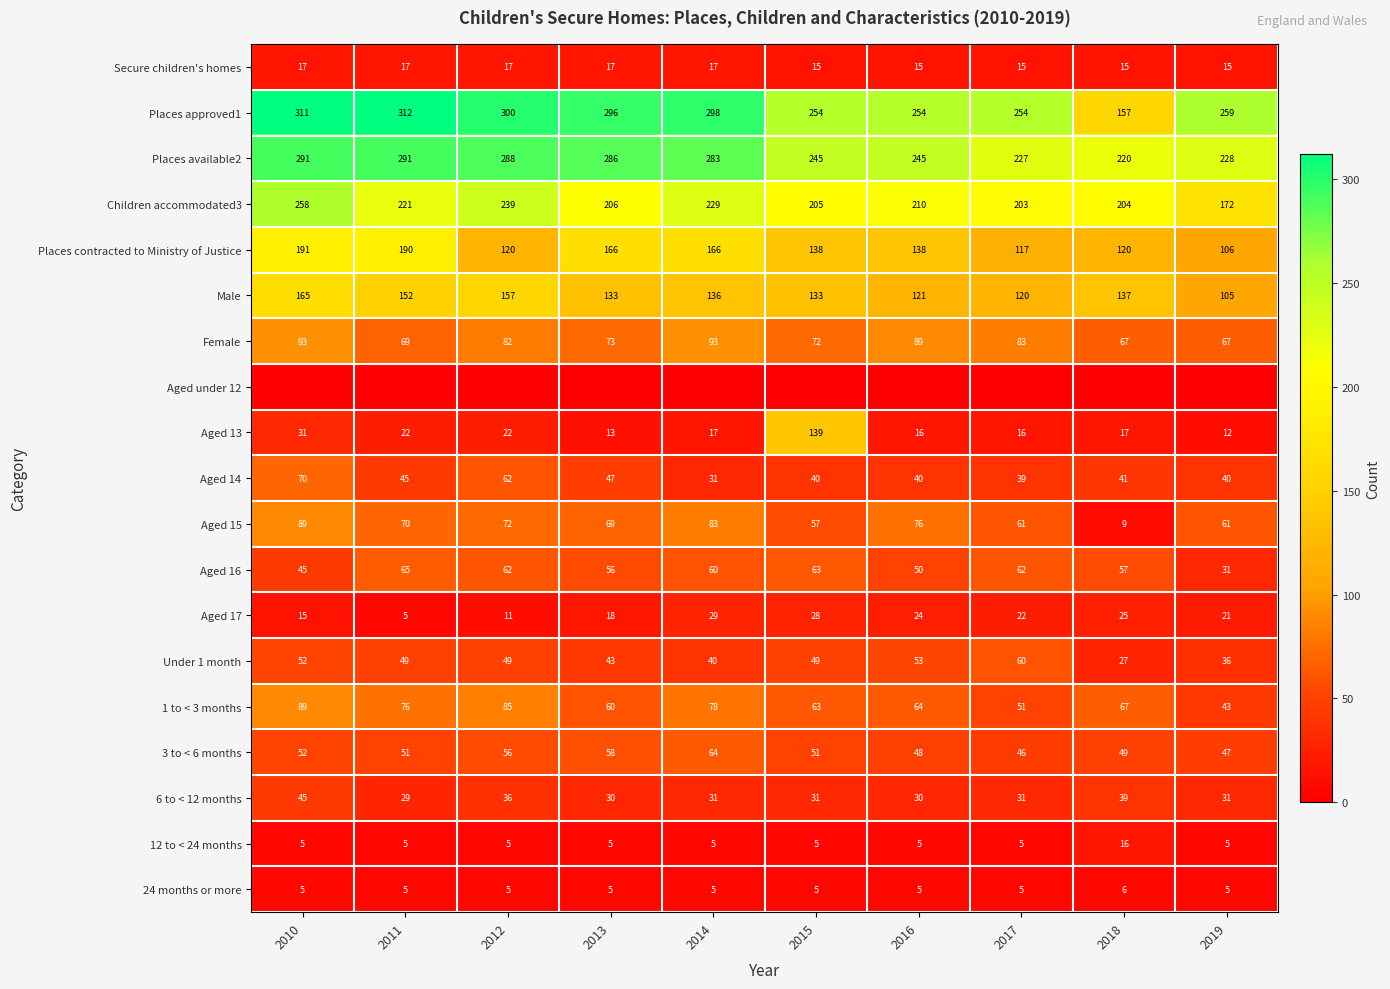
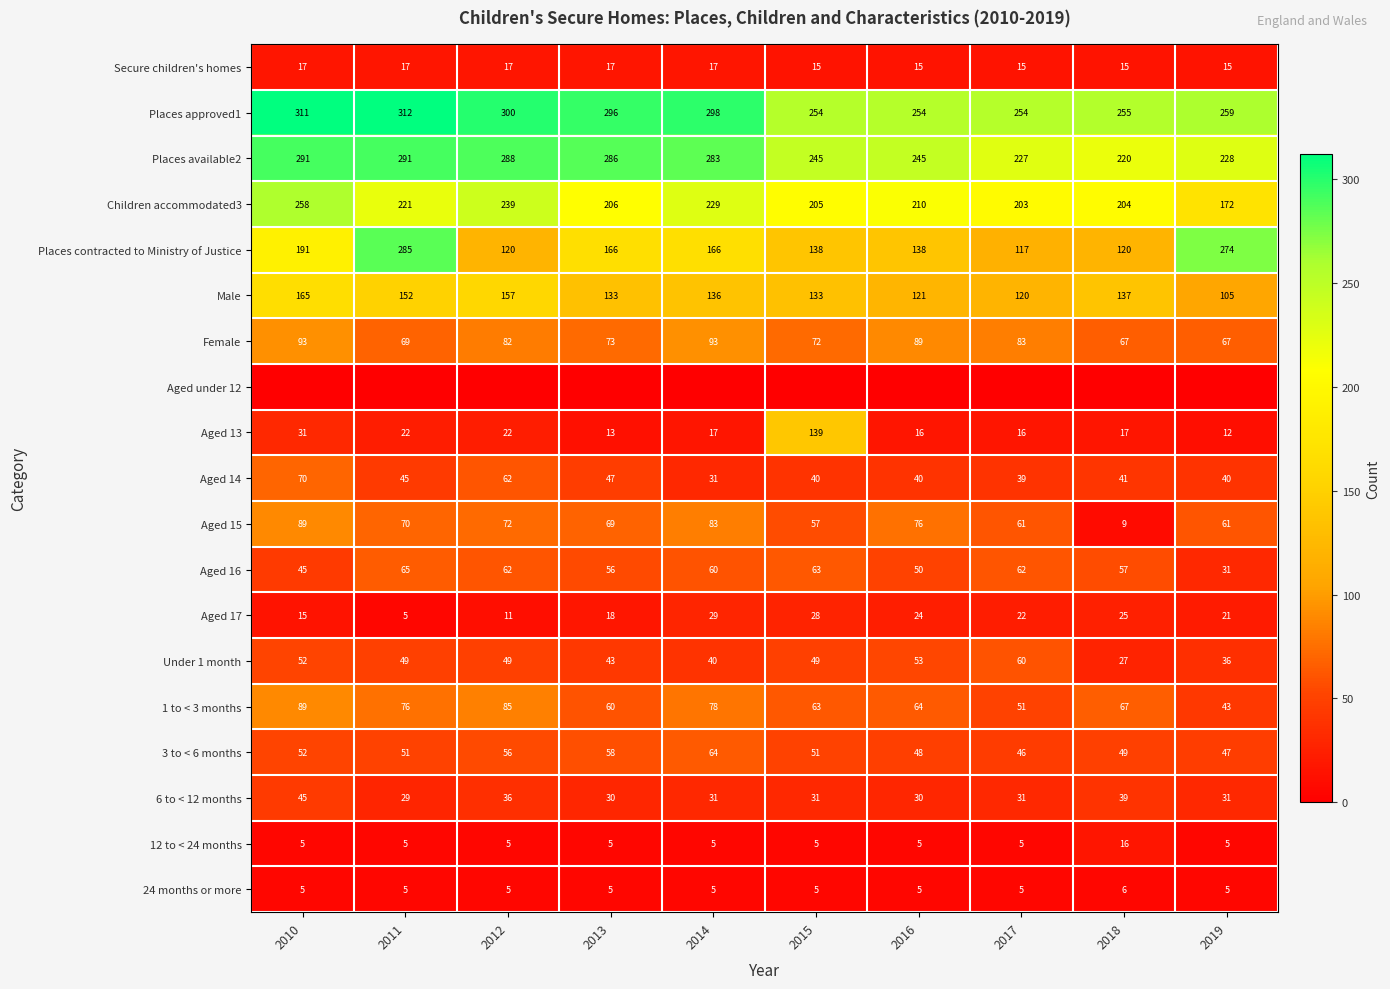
  {
    "Secure children's homes": {
      "2010": 17,
      "2011": 17,
      "2012": 17,
      "2013": 17,
      "2014": 17,
      "2015": 15,
      "2016": 15,
      "2017": 15,
      "2018": 15,
      "2019": 15
    },
    "Places approved1": {
      "2010": 311,
      "2011": 312,
      "2012": 300,
      "2013": 296,
      "2014": 298,
      "2015": 254,
      "2016": 254,
      "2017": 254,
-     "2018": 157,
+     "2018": 255,
      "2019": 259
    },
    "Places available2": {
      "2010": 291,
      "2011": 291,
      "2012": 288,
      "2013": 286,
      "2014": 283,
      "2015": 245,
      "2016": 245,
      "2017": 227,
      "2018": 220,
      "2019": 228
    },
    "Children accommodated3": {
      "2010": 258,
      "2011": 221,
      "2012": 239,
      "2013": 206,
      "2014": 229,
      "2015": 205,
      "2016": 210,
      "2017": 203,
      "2018": 204,
      "2019": 172
    },
    "Places contracted to Ministry of Justice": {
      "2010": 191,
-     "2011": 190,
+     "2011": 285,
      "2012": 120,
      "2013": 166,
      "2014": 166,
      "2015": 138,
      "2016": 138,
      "2017": 117,
      "2018": 120,
-     "2019": 106
+     "2019": 274
    },
    "Male": {
      "2010": 165,
      "2011": 152,
      "2012": 157,
      "2013": 133,
      "2014": 136,
      "2015": 133,
      "2016": 121,
      "2017": 120,
      "2018": 137,
      "2019": 105
    },
    "Female": {
      "2010": 93,
      "2011": 69,
      "2012": 82,
      "2013": 73,
      "2014": 93,
      "2015": 72,
      "2016": 89,
      "2017": 83,
      "2018": 67,
      "2019": 67
    },
    "Aged 13": {
      "2010": 31,
      "2011": 22,
      "2012": 22,
      "2013": 13,
      "2014": 17,
      "2015": 139,
      "2016": 16,
      "2017": 16,
      "2018": 17,
      "2019": 12
    },
    "Aged 14": {
      "2010": 70,
      "2011": 45,
      "2012": 62,
      "2013": 47,
      "2014": 31,
      "2015": 40,
      "2016": 40,
      "2017": 39,
      "2018": 41,
      "2019": 40
    },
    "Aged 15": {
      "2010": 89,
      "2011": 70,
      "2012": 72,
      "2013": 69,
      "2014": 83,
      "2015": 57,
      "2016": 76,
      "2017": 61,
      "2018": 9,
      "2019": 61
    },
    "Aged 16": {
      "2010": 45,
      "2011": 65,
      "2012": 62,
      "2013": 56,
      "2014": 60,
      "2015": 63,
      "2016": 50,
      "2017": 62,
      "2018": 57,
      "2019": 31
    },
    "Aged 17": {
      "2010": 15,
      "2011": 5,
      "2012": 11,
      "2013": 18,
      "2014": 29,
      "2015": 28,
      "2016": 24,
      "2017": 22,
      "2018": 25,
      "2019": 21
    },
    "Under 1 month": {
      "2010": 52,
      "2011": 49,
      "2012": 49,
      "2013": 43,
      "2014": 40,
      "2015": 49,
      "2016": 53,
      "2017": 60,
      "2018": 27,
      "2019": 36
    },
    "1 to < 3 months": {
      "2010": 89,
      "2011": 76,
      "2012": 85,
      "2013": 60,
      "2014": 78,
      "2015": 63,
      "2016": 64,
      "2017": 51,
      "2018": 67,
      "2019": 43
    },
    "3 to < 6 months": {
      "2010": 52,
      "2011": 51,
      "2012": 56,
      "2013": 58,
      "2014": 64,
      "2015": 51,
      "2016": 48,
      "2017": 46,
      "2018": 49,
      "2019": 47
    },
    "6 to < 12 months": {
      "2010": 45,
      "2011": 29,
      "2012": 36,
      "2013": 30,
      "2014": 31,
      "2015": 31,
      "2016": 30,
      "2017": 31,
      "2018": 39,
      "2019": 31
    },
    "12 to < 24 months": {
      "2010": 5,
      "2011": 5,
      "2012": 5,
      "2013": 5,
      "2014": 5,
      "2015": 5,
      "2016": 5,
      "2017": 5,
      "2018": 16,
      "2019": 5
    },
    "24 months or more": {
      "2010": 5,
      "2011": 5,
      "2012": 5,
      "2013": 5,
      "2014": 5,
      "2015": 5,
      "2016": 5,
      "2017": 5,
      "2018": 6,
      "2019": 5
    }
  }
